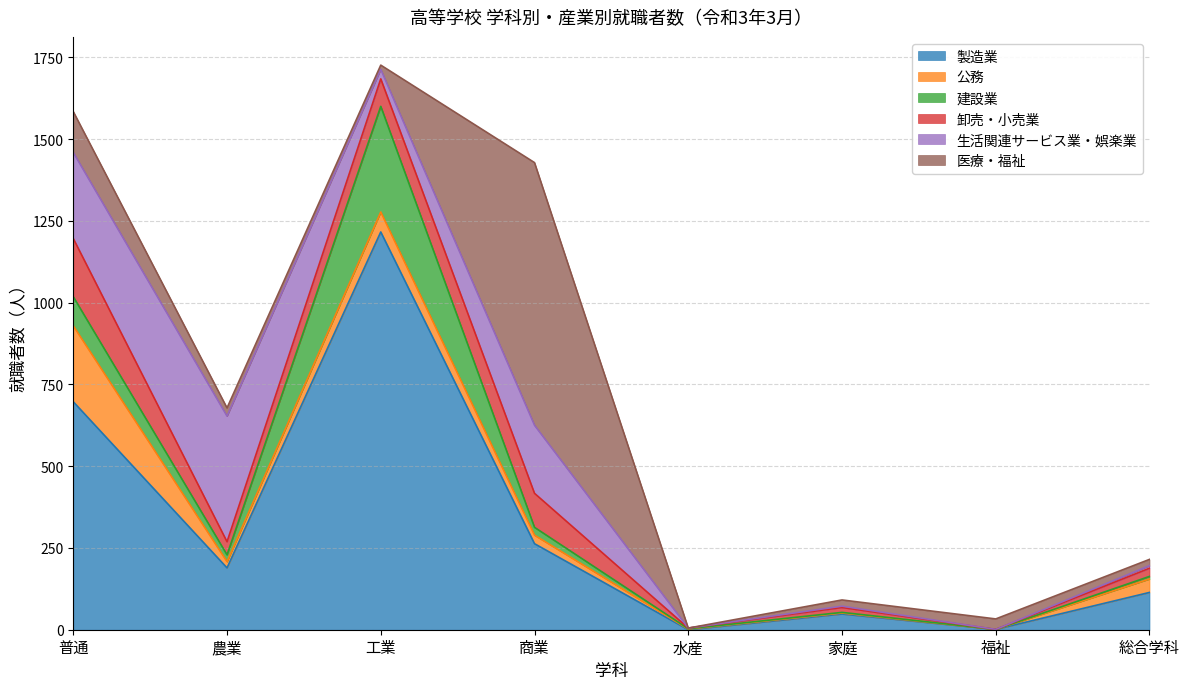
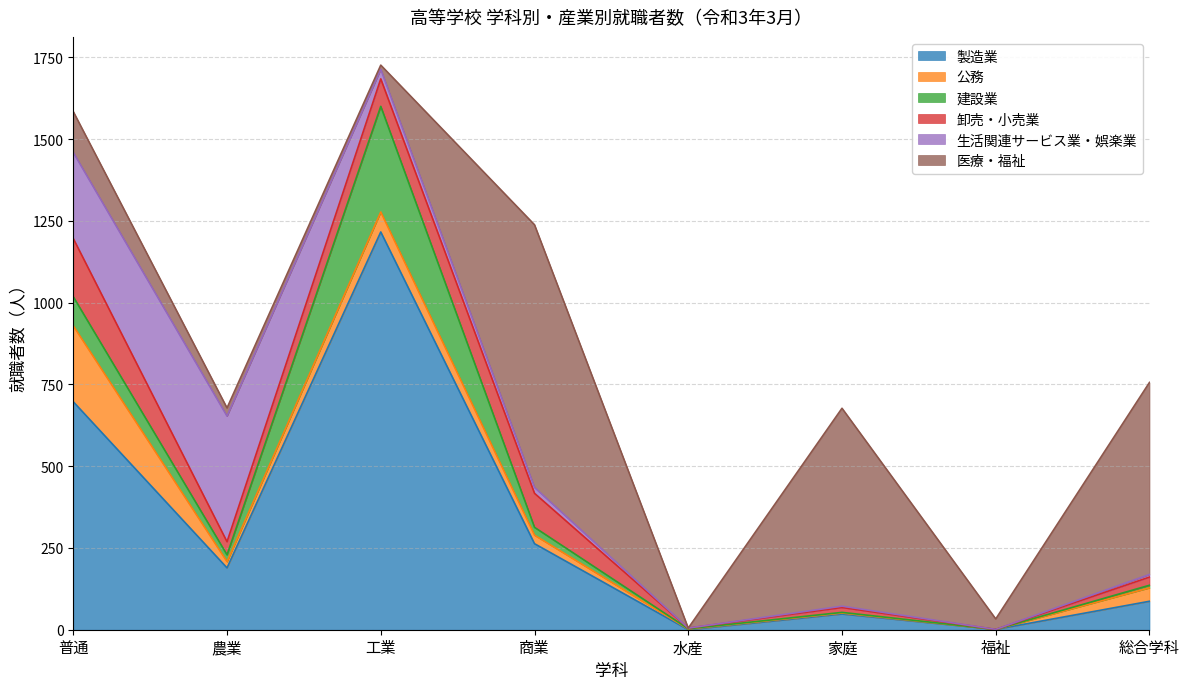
  {
    "製造業": {
      "普通": 700,
      "農業": 190,
      "工業": 1220,
      "商業": 260,
-     "総合学科": 110
+     "総合学科": 90
    },
    "公務": {
      "普通": 230,
      "農業": 20,
      "工業": 60,
      "商業": 30,
      "総合学科": 40
    },
    "建設業": {
      "普通": 90,
      "農業": 20,
      "工業": 320,
      "商業": 20,
      "総合学科": 10
    },
    "卸売・小売業": {
      "普通": 180,
      "農業": 40,
      "工業": 80,
      "商業": 100,
      "総合学科": 30
    },
    "生活関連サービス業・娯楽業": {
      "普通": 260,
      "農業": 380,
      "工業": 30,
-     "商業": 210,
+     "商業": 20,
      "総合学科": 10
    },
    "医療・福祉": {
      "普通": 130,
      "農業": 30,
      "工業": 10,
      "商業": 800,
-     "家庭": 20,
+     "家庭": 610,
      "福祉": 30,
-     "総合学科": 20
+     "総合学科": 590
    }
  }
